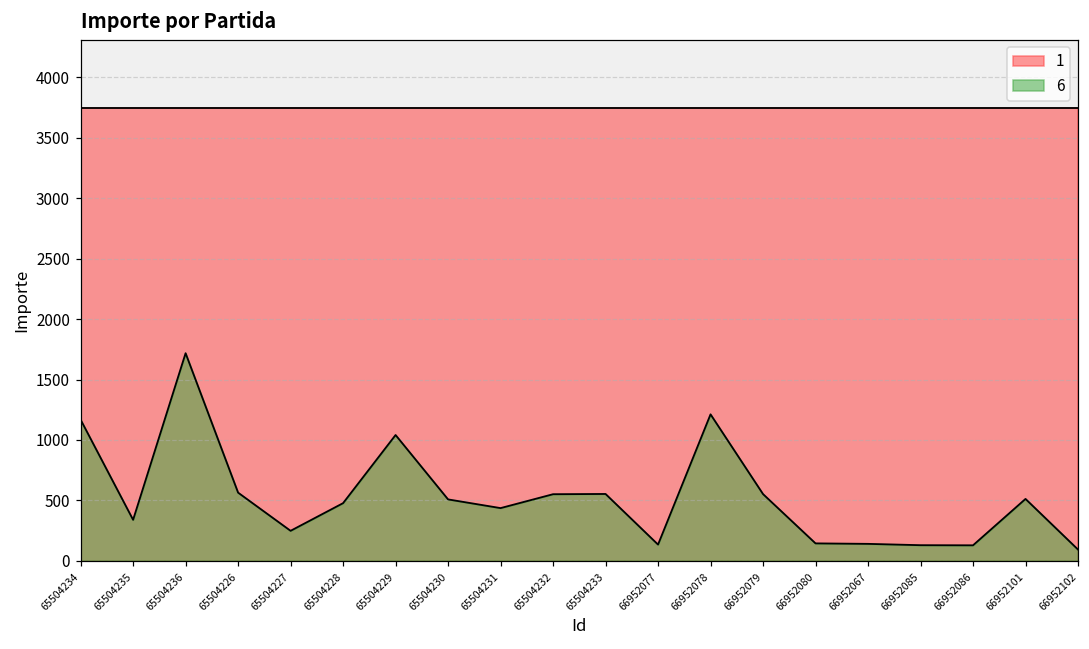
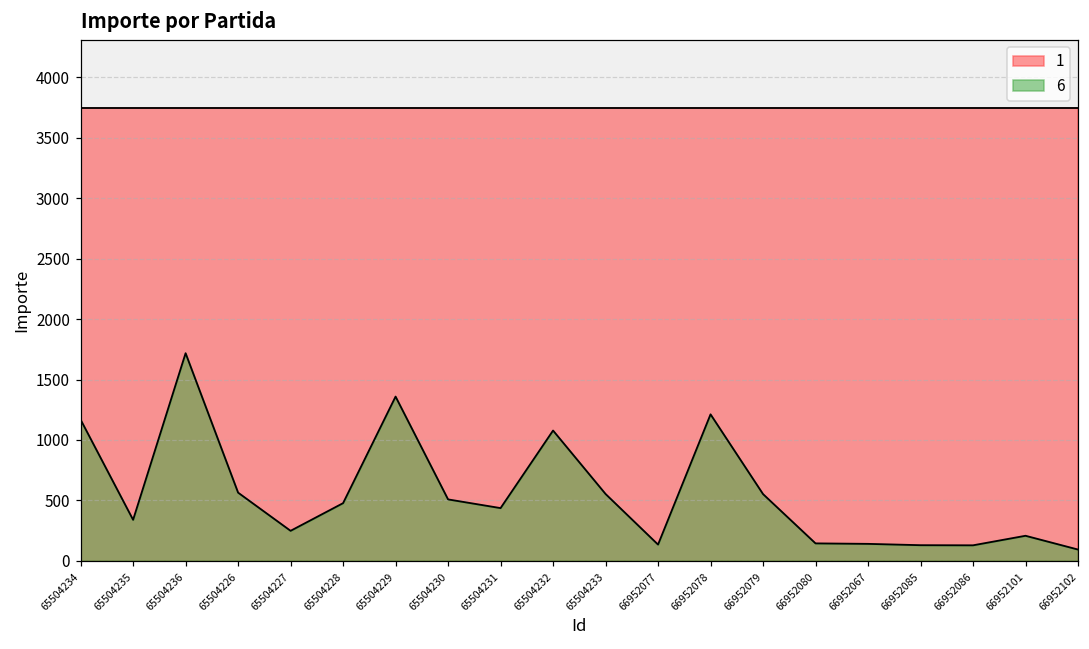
  {
    "1": {
      "65504234": 3750,
      "65504235": 3750,
      "65504236": 3750,
      "65504226": 3750,
      "65504227": 3750,
      "65504228": 3750,
      "65504229": 3750,
      "65504230": 3750,
      "65504231": 3750,
      "65504232": 3750,
      "65504233": 3750,
      "66952077": 3750,
      "66952078": 3750,
      "66952079": 3750,
      "66952080": 3750,
      "66952067": 3750,
      "66952085": 3750,
      "66952086": 3750,
      "66952101": 3750,
      "66952102": 3750
    },
    "6": {
      "65504234": 1170,
      "65504235": 340,
      "65504236": 1720,
      "65504226": 560,
      "65504227": 250,
      "65504228": 480,
-     "65504229": 1040,
+     "65504229": 1360,
      "65504230": 510,
      "65504231": 440,
-     "65504232": 550,
+     "65504232": 1080,
      "65504233": 550,
      "66952077": 130,
      "66952078": 1210,
      "66952079": 550,
      "66952080": 140,
      "66952067": 140,
      "66952085": 130,
      "66952086": 130,
-     "66952101": 510,
+     "66952101": 210,
      "66952102": 90
    }
  }
